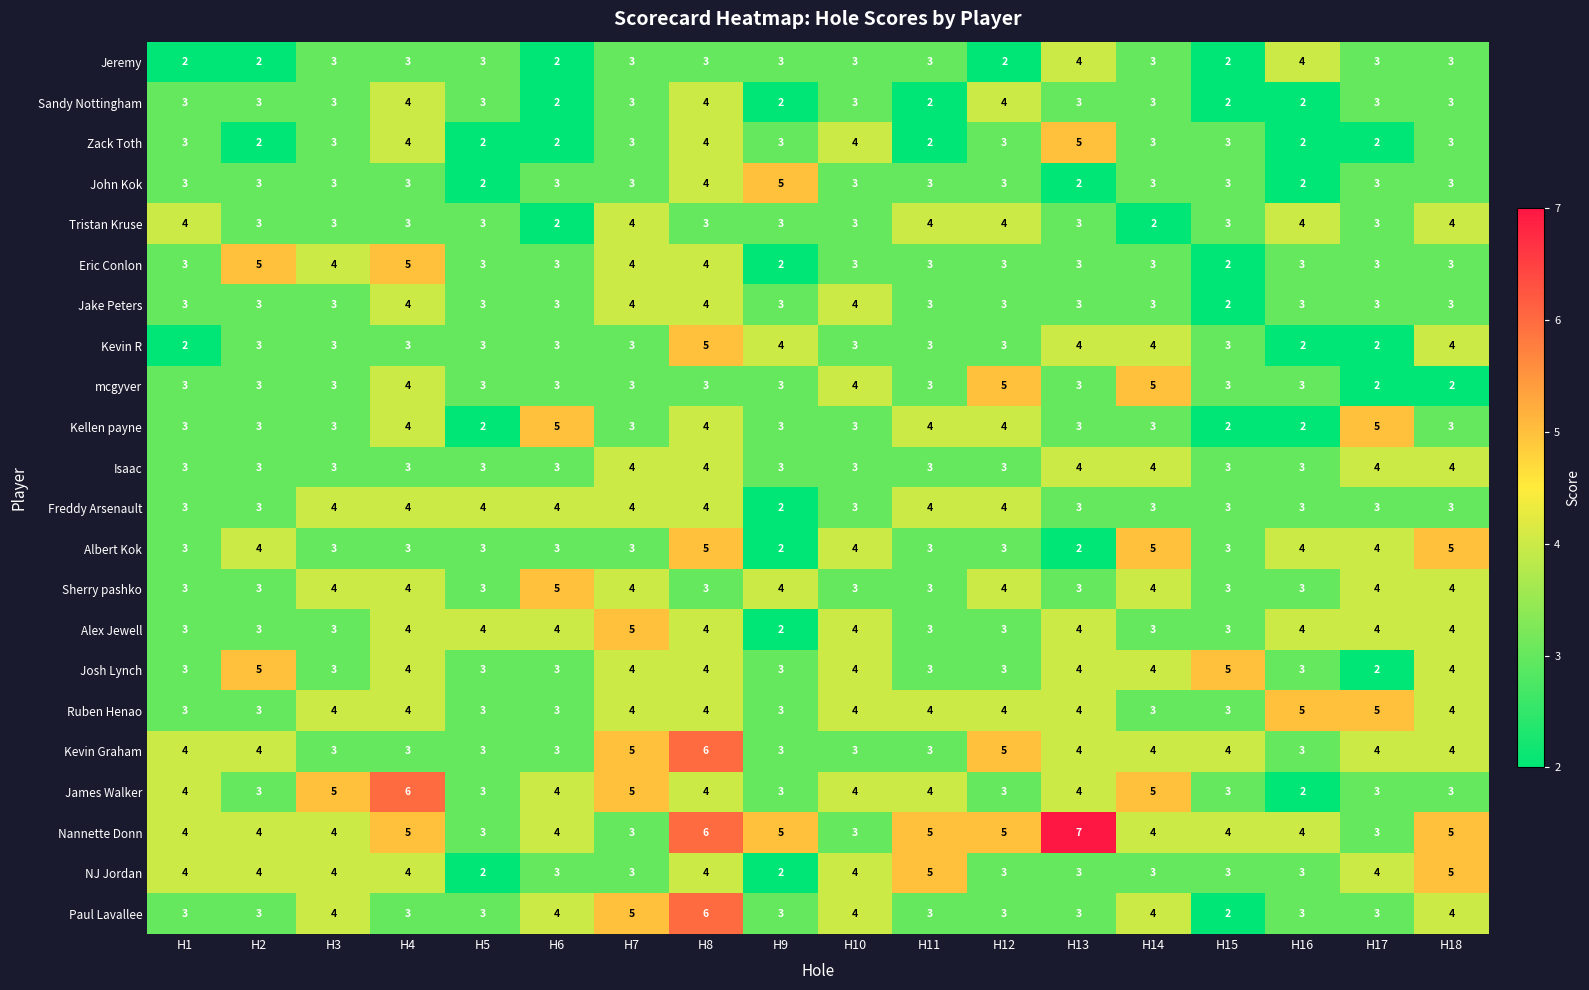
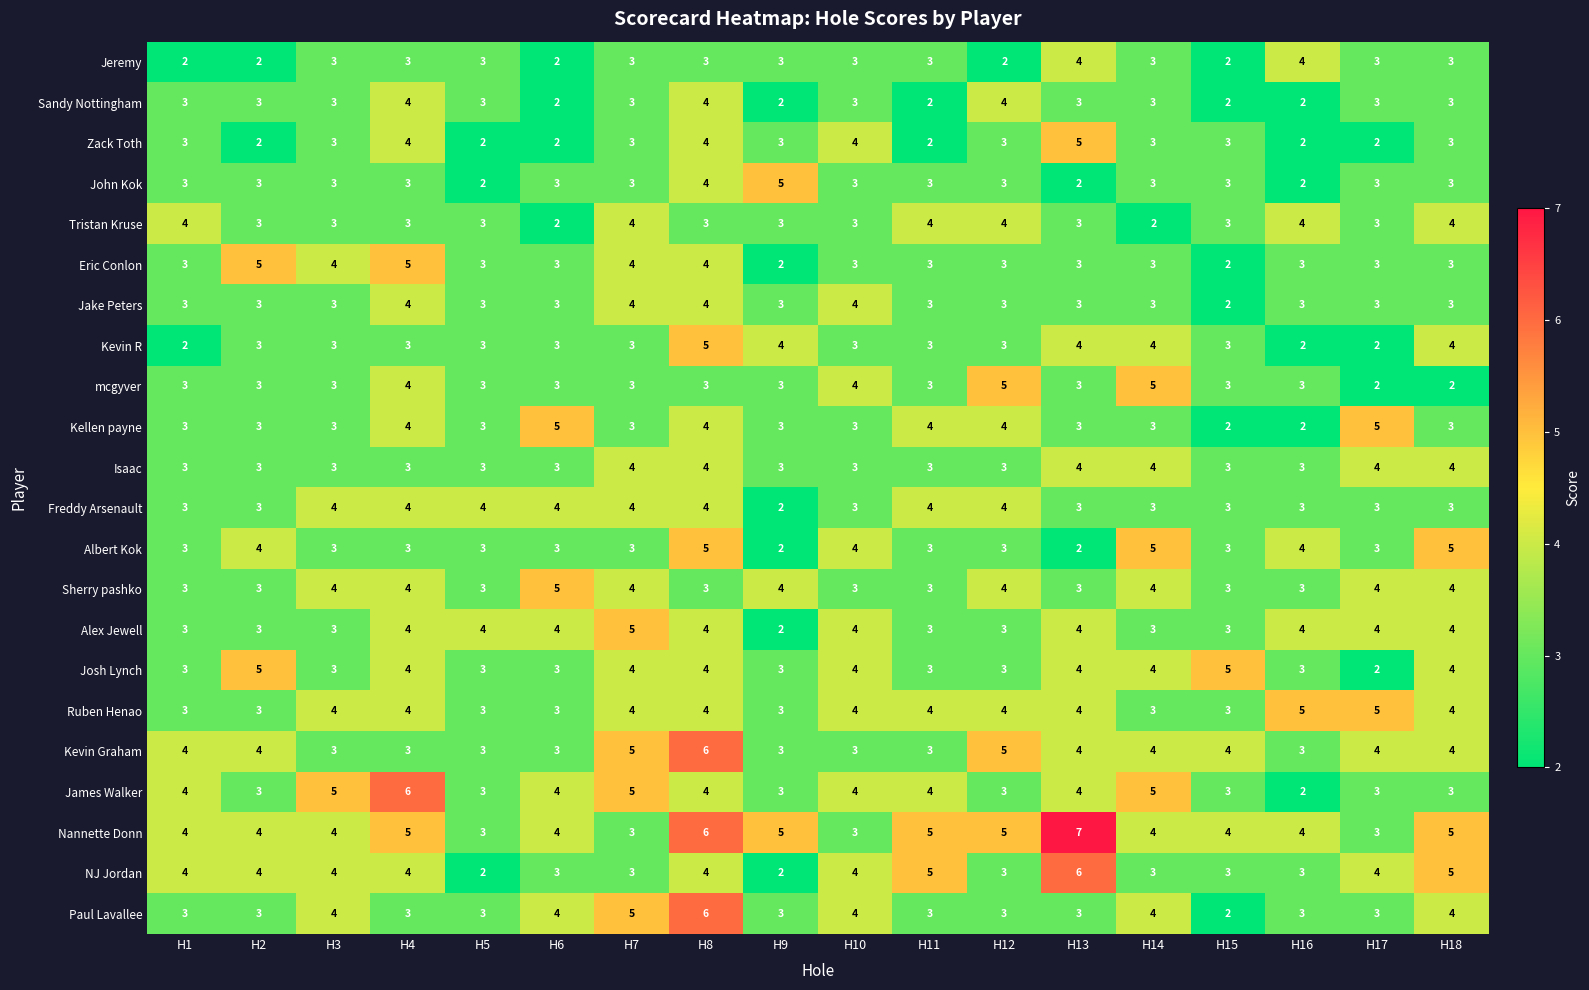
  {
    "Kellen payne": {
      "H1": 3,
      "H2": 3,
      "H3": 3,
      "H4": 4,
-     "H5": 2,
+     "H5": 3,
      "H6": 5,
      "H7": 3,
      "H8": 4,
      "H9": 3,
      "H10": 3,
      "H11": 4,
      "H12": 4,
      "H13": 3,
      "H14": 3,
      "H15": 2,
      "H16": 2,
      "H17": 5,
      "H18": 3
    },
    "Albert Kok": {
      "H1": 3,
      "H2": 4,
      "H3": 3,
      "H4": 3,
      "H5": 3,
      "H6": 3,
      "H7": 3,
      "H8": 5,
      "H9": 2,
      "H10": 4,
      "H11": 3,
      "H12": 3,
      "H13": 2,
      "H14": 5,
      "H15": 3,
      "H16": 4,
-     "H17": 4,
+     "H17": 3,
      "H18": 5
    },
    "NJ Jordan": {
      "H1": 4,
      "H2": 4,
      "H3": 4,
      "H4": 4,
      "H5": 2,
      "H6": 3,
      "H7": 3,
      "H8": 4,
      "H9": 2,
      "H10": 4,
      "H11": 5,
      "H12": 3,
-     "H13": 3,
+     "H13": 6,
      "H14": 3,
      "H15": 3,
      "H16": 3,
      "H17": 4,
      "H18": 5
    }
  }
